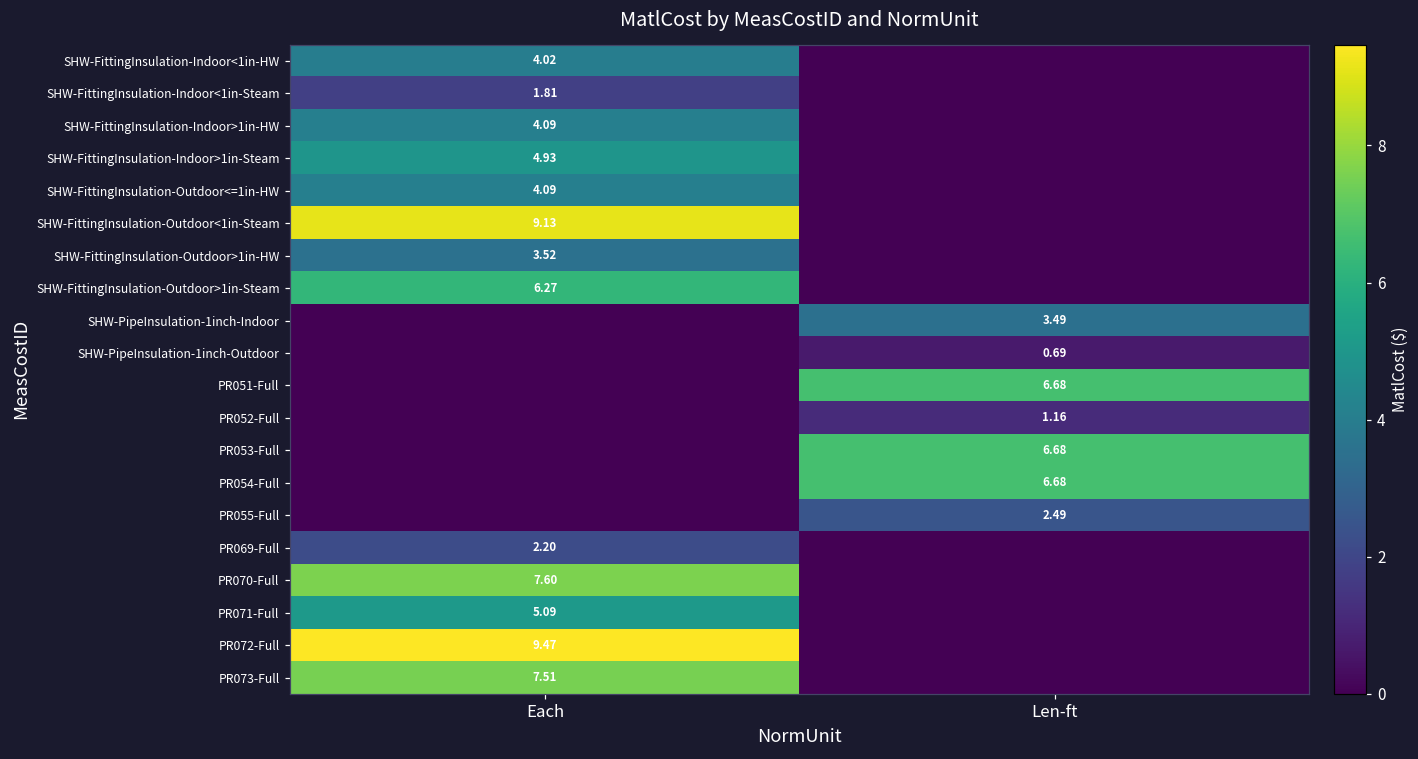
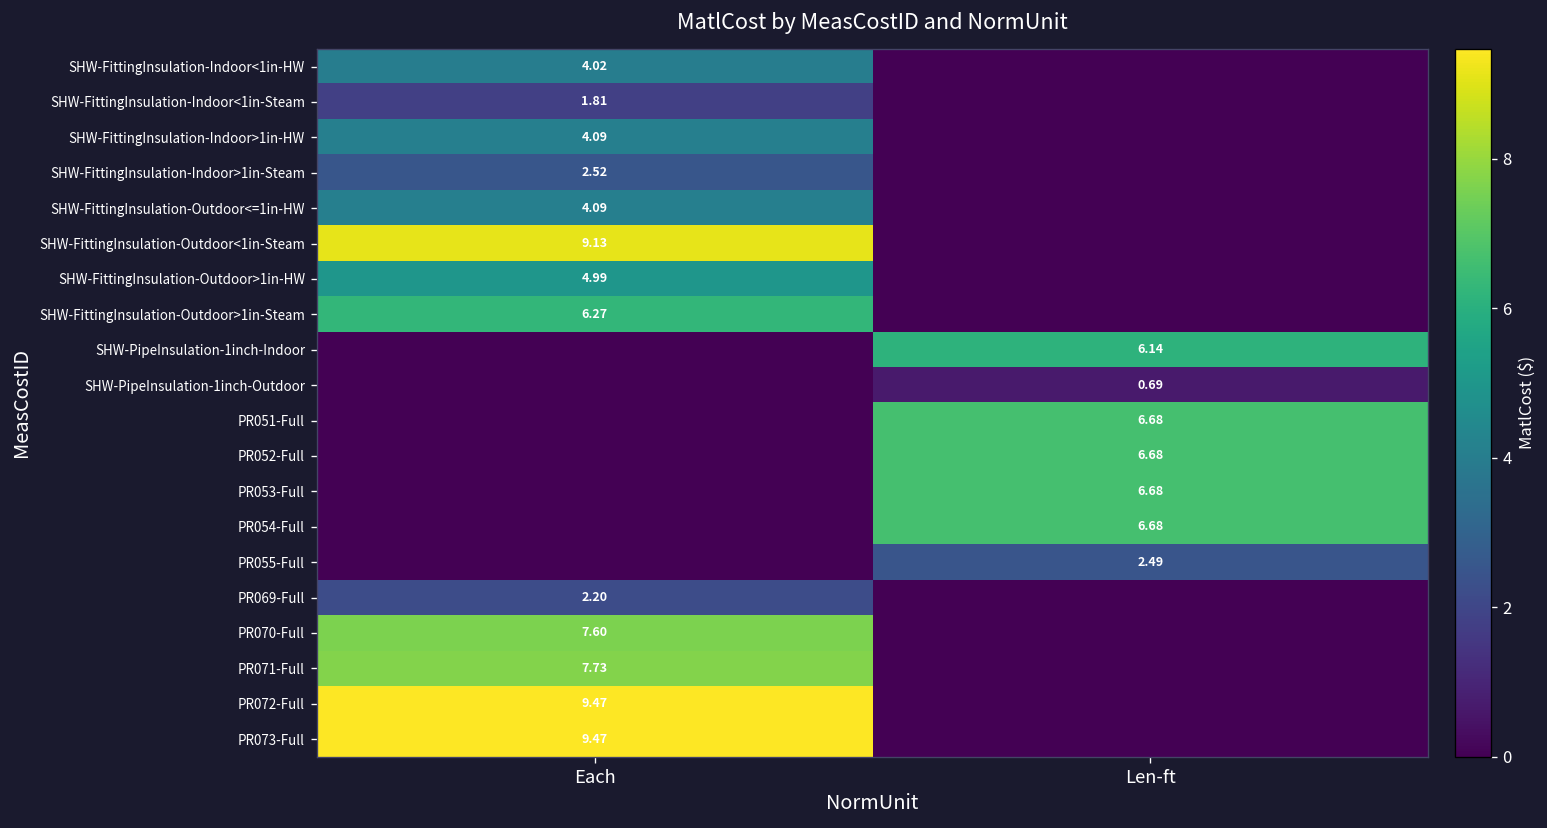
  {
    "SHW-FittingInsulation-Indoor<1in-HW": {
      "Each": 4.02
    },
    "SHW-FittingInsulation-Indoor<1in-Steam": {
      "Each": 1.81
    },
    "SHW-FittingInsulation-Indoor>1in-HW": {
      "Each": 4.09
    },
    "SHW-FittingInsulation-Indoor>1in-Steam": {
-     "Each": 4.93
+     "Each": 2.52
    },
    "SHW-FittingInsulation-Outdoor<=1in-HW": {
      "Each": 4.09
    },
    "SHW-FittingInsulation-Outdoor<1in-Steam": {
      "Each": 9.13
    },
    "SHW-FittingInsulation-Outdoor>1in-HW": {
-     "Each": 3.52
+     "Each": 4.99
    },
    "SHW-FittingInsulation-Outdoor>1in-Steam": {
      "Each": 6.27
    },
    "SHW-PipeInsulation-1inch-Indoor": {
-     "Len-ft": 3.49
+     "Len-ft": 6.14
    },
    "SHW-PipeInsulation-1inch-Outdoor": {
      "Len-ft": 0.69
    },
    "PR051-Full": {
      "Len-ft": 6.68
    },
    "PR052-Full": {
-     "Len-ft": 1.16
+     "Len-ft": 6.68
    },
    "PR053-Full": {
      "Len-ft": 6.68
    },
    "PR054-Full": {
      "Len-ft": 6.68
    },
    "PR055-Full": {
      "Len-ft": 2.49
    },
    "PR069-Full": {
      "Each": 2.20
    },
    "PR070-Full": {
      "Each": 7.60
    },
    "PR071-Full": {
-     "Each": 5.09
+     "Each": 7.73
    },
    "PR072-Full": {
      "Each": 9.47
    },
    "PR073-Full": {
-     "Each": 7.51
+     "Each": 9.47
    }
  }
